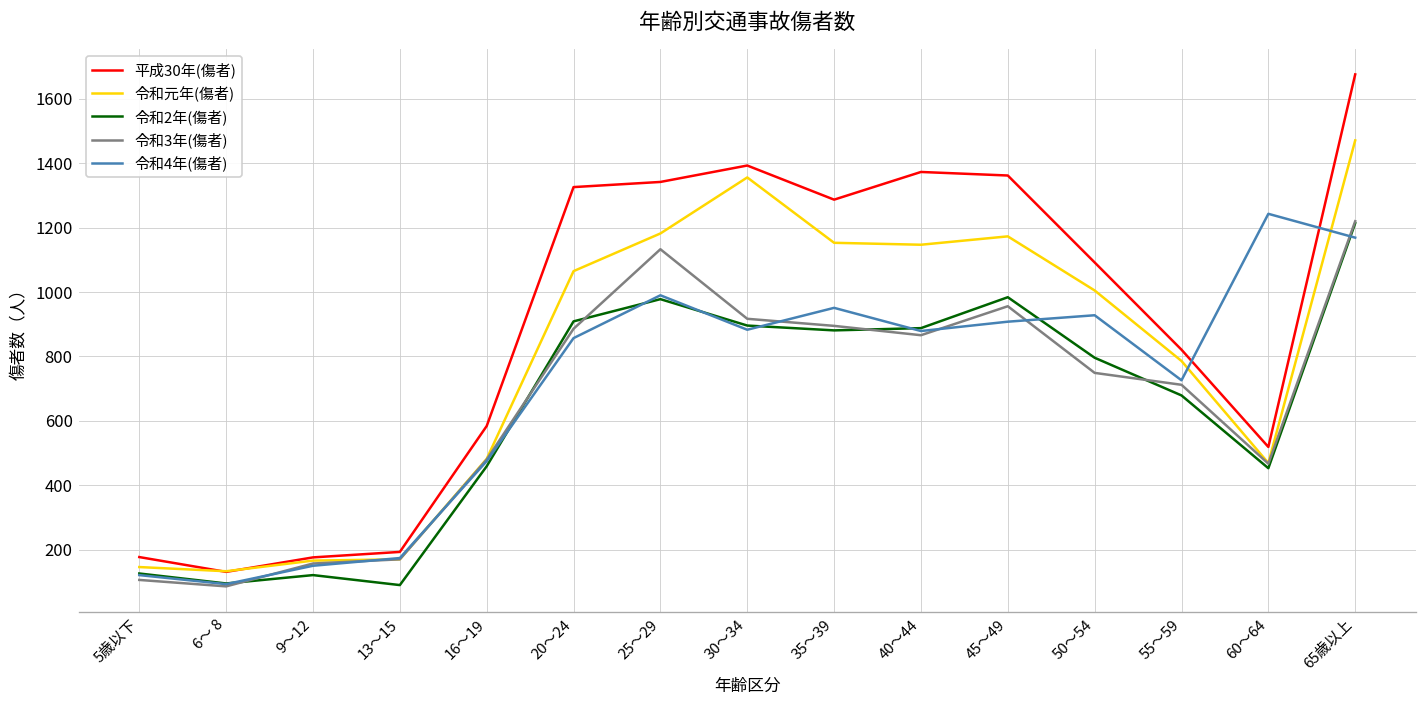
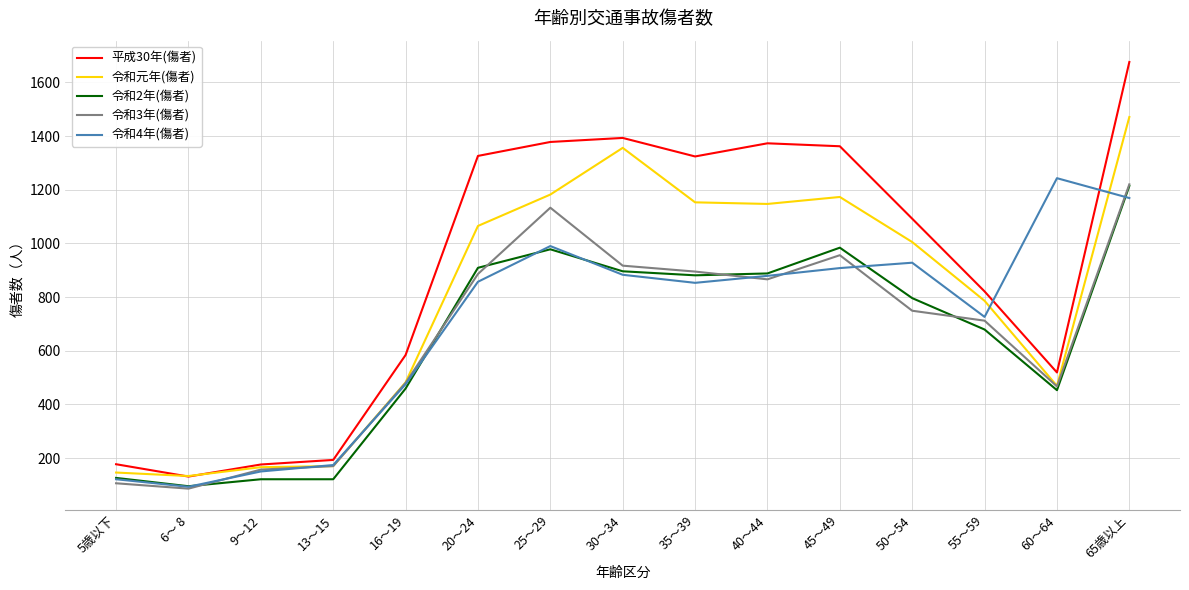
  {
    "平成30年(傷者)": {
      "5歳以下": 180,
      "9～12": 180,
      "13～15": 190,
      "16～19": 580,
      "20～24": 1330,
-     "25～29": 1340,
+     "25～29": 1380,
      "30～34": 1390,
-     "35～39": 1290,
+     "35～39": 1320,
      "40～44": 1370,
      "45～49": 1360,
      "50～54": 1090,
      "55～59": 820,
      "60～64": 520,
      "65歳以上": 1680
    },
    "令和元年(傷者)": {
      "5歳以下": 150,
      "20～24": 1070,
      "25～29": 1180,
      "30～34": 1360,
      "35～39": 1150,
      "40～44": 1150,
      "45～49": 1170,
      "50～54": 1010,
      "55～59": 790,
      "65歳以上": 1470
    },
    "令和2年(傷者)": {
      "9～12": 120,
-     "13～15": 90,
+     "13～15": 120,
      "16～19": 460,
      "20～24": 910,
      "25～29": 980,
      "30～34": 900,
      "35～39": 880,
      "45～49": 980,
      "50～54": 800,
      "55～59": 680,
      "60～64": 450
    },
    "令和3年(傷者)": {
      "5歳以下": 110,
      "20～24": 890,
      "25～29": 1130,
      "30～34": 920,
      "35～39": 900,
      "40～44": 870,
      "45～49": 960,
      "50～54": 750,
      "55～59": 710
    },
    "令和4年(傷者)": {
      "20～24": 860,
      "25～29": 990,
      "30～34": 880,
-     "35～39": 950,
+     "35～39": 850,
      "45～49": 910,
      "50～54": 930,
      "55～59": 730,
      "60～64": 1240,
      "65歳以上": 1170
    }
  }
